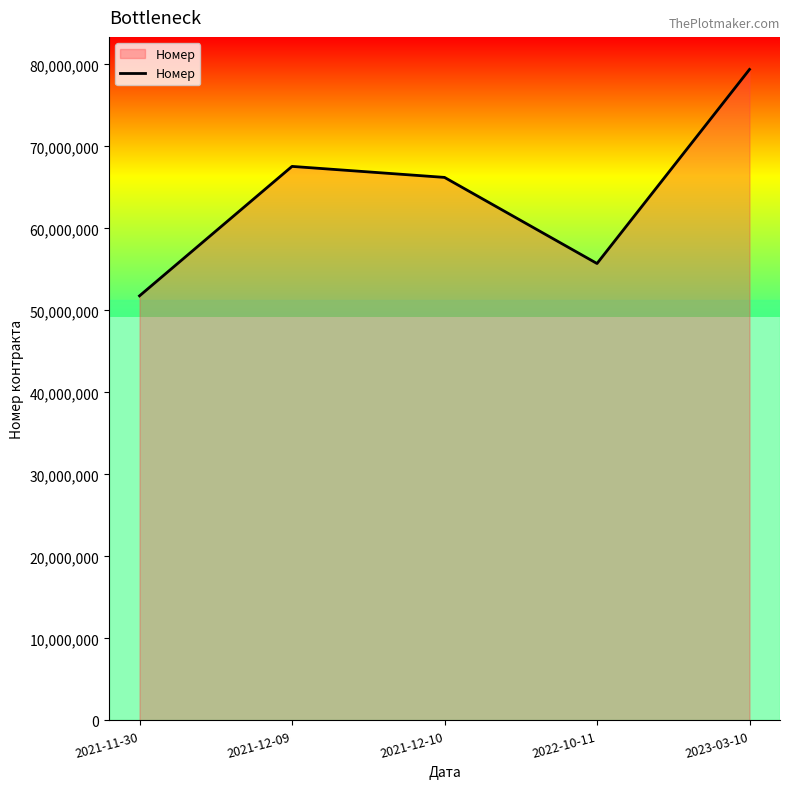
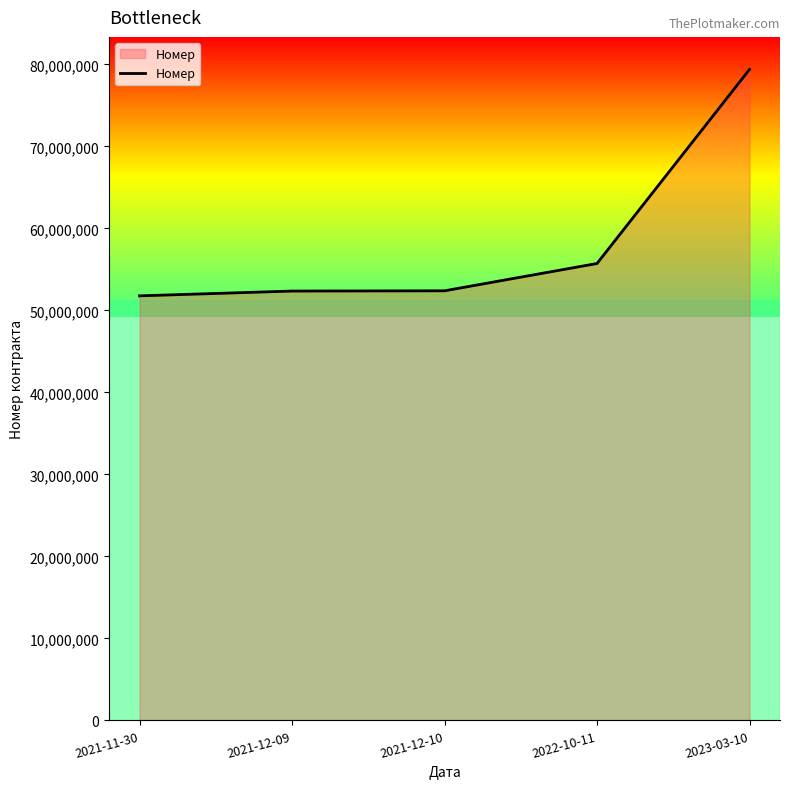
  {
    "2021-11-30": "52,000,000",
-   "2021-12-09": "68,000,000",
-   "2021-12-10": "66,000,000",
+   "2021-12-09": "52,000,000",
+   "2021-12-10": "52,000,000",
    "2022-10-11": "56,000,000",
    "2023-03-10": "79,000,000"
  }
